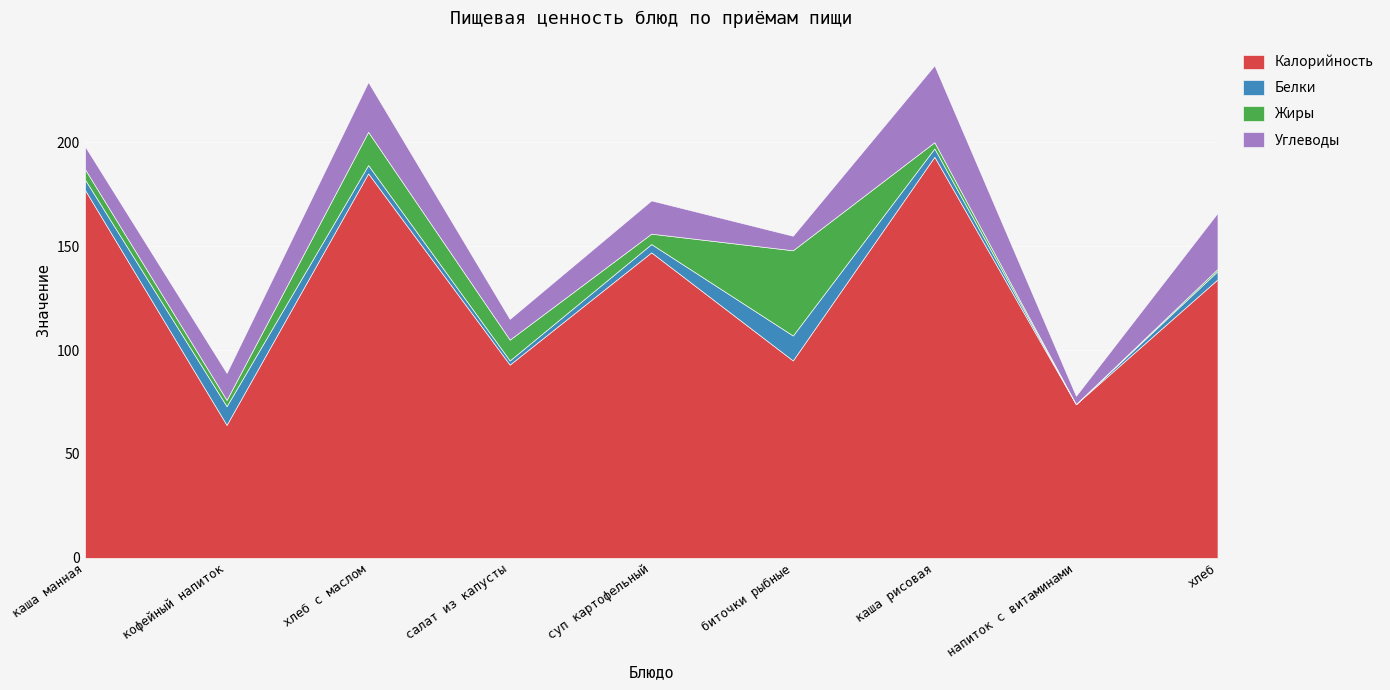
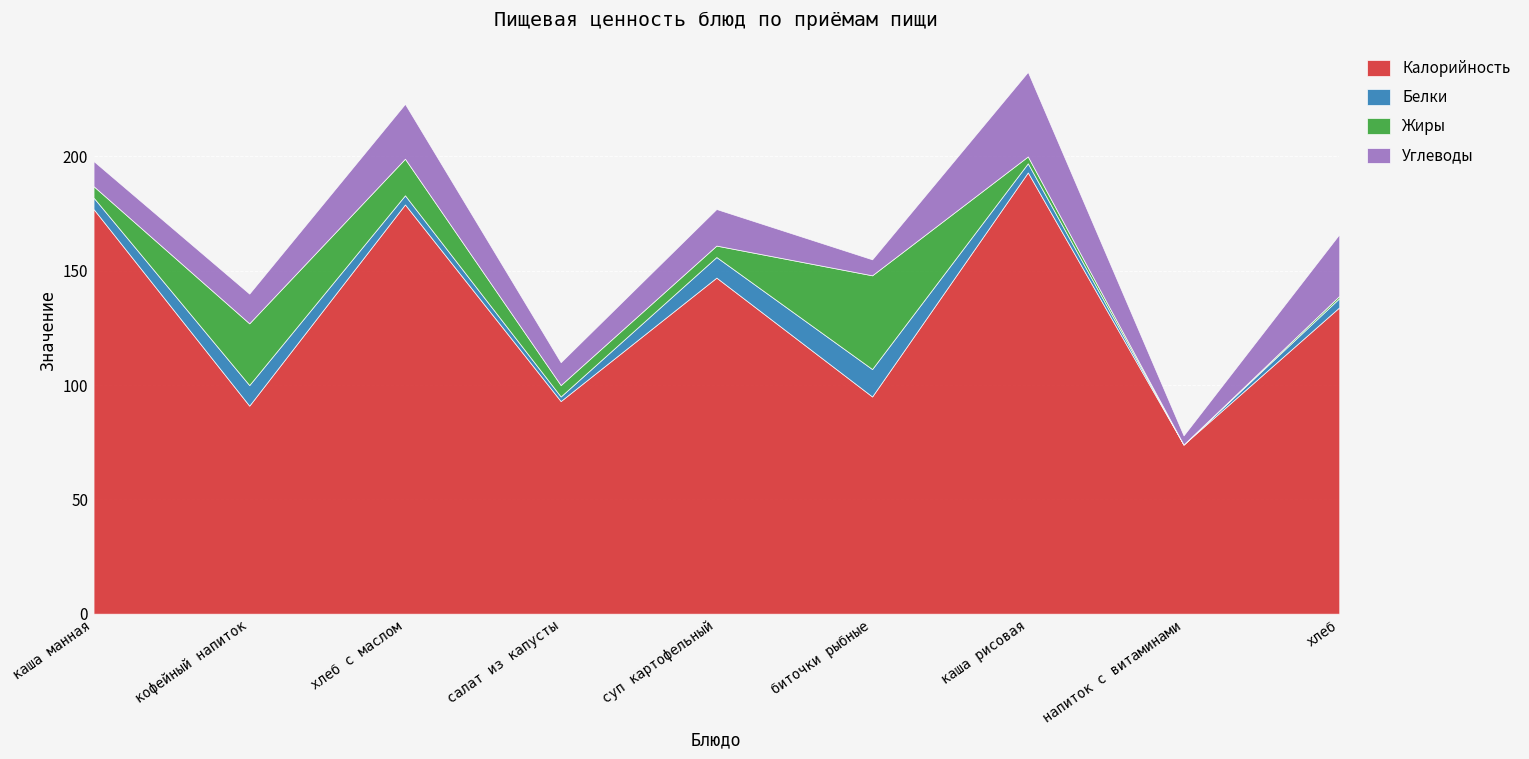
  {
    "Калорийность": {
      "каша манная": 177,
-     "кофейный напиток": 64,
-     "хлеб с маслом": 185,
+     "кофейный напиток": 91,
+     "хлеб с маслом": 179,
      "салат из капусты": 93,
      "суп картофельный": 147,
      "биточки рыбные": 95,
      "каша рисовая": 193,
      "хлеб": 134
    },
    "Белки": {
      "каша манная": 5,
      "кофейный напиток": 9,
      "хлеб с маслом": 4,
      "салат из капусты": 2,
-     "суп картофельный": 4,
+     "суп картофельный": 9,
      "биточки рыбные": 12,
      "каша рисовая": 4
    },
    "Жиры": {
      "каша манная": 5,
-     "кофейный напиток": 3,
+     "кофейный напиток": 27,
      "хлеб с маслом": 16,
-     "салат из капусты": 10,
+     "салат из капусты": 5,
      "суп картофельный": 5,
      "биточки рыбные": 41,
      "каша рисовая": 3
    },
    "Углеводы": {
      "каша манная": 11,
      "кофейный напиток": 13,
      "хлеб с маслом": 24,
      "салат из капусты": 10,
      "суп картофельный": 16,
      "биточки рыбные": 7,
      "каша рисовая": 37,
      "напиток с витаминами": 4,
      "хлеб": 27
    }
  }
